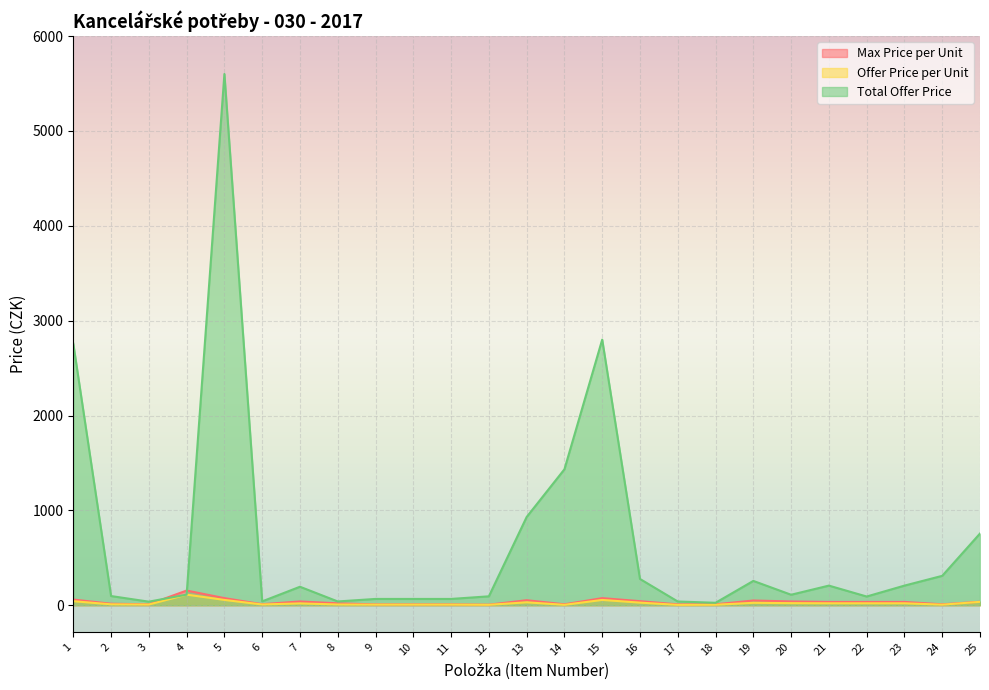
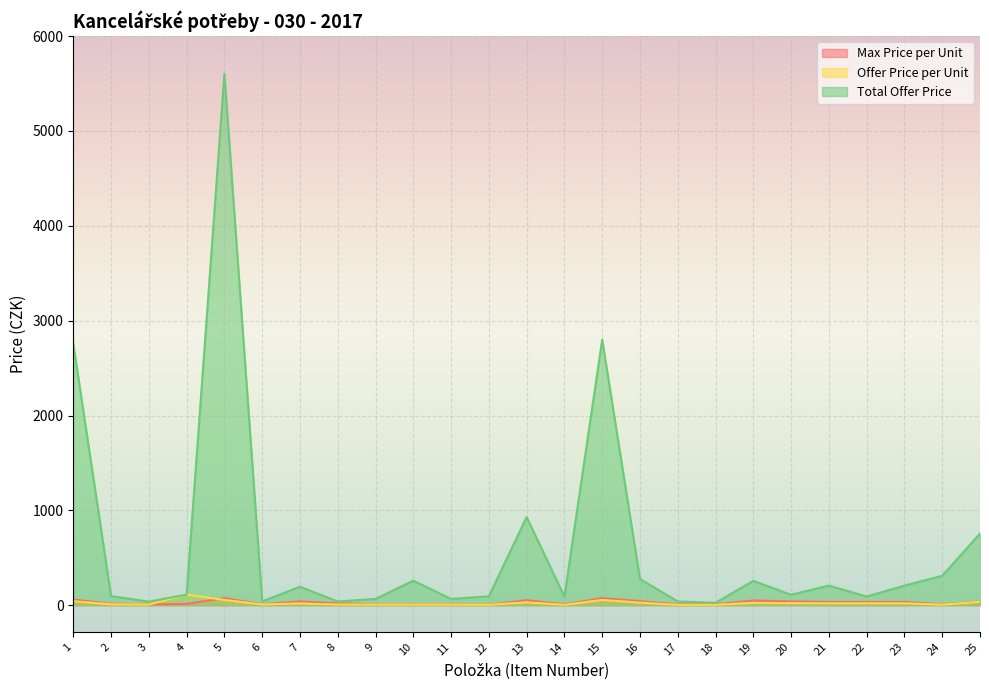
  {
    "Max Price per Unit": {
-     "4": 200
+     "4": 0
    },
    "Total Offer Price": {
      "1": 2800,
      "2": 100,
      "3": 0,
      "5": 5600,
      "6": 0,
      "7": 200,
      "9": 100,
-     "10": 100,
+     "10": 300,
      "11": 100,
      "12": 100,
      "13": 900,
-     "14": 1400,
+     "14": 100,
      "15": 2800,
      "16": 300,
      "17": 0,
      "19": 300,
      "20": 100,
      "21": 200,
      "22": 100,
      "23": 200,
      "24": 300,
      "25": 800
    }
  }
